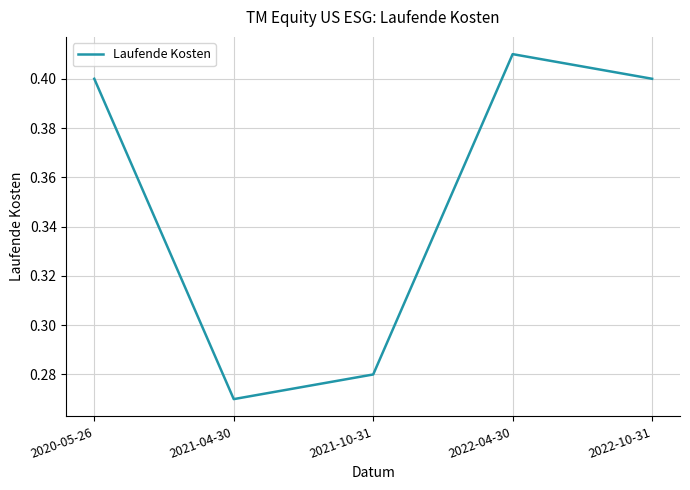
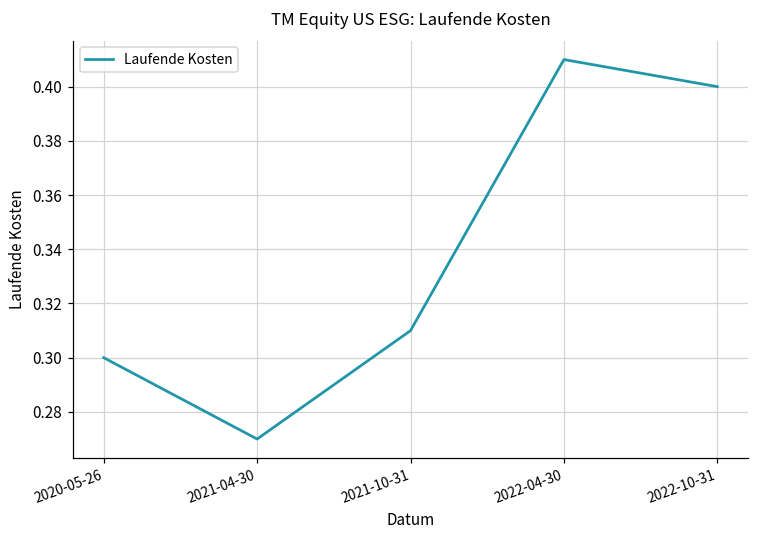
  {
-   "2020-05-26": 0.4,
+   "2020-05-26": 0.3,
    "2021-04-30": 0.27,
-   "2021-10-31": 0.28,
+   "2021-10-31": 0.31,
    "2022-04-30": 0.41,
    "2022-10-31": 0.40
  }
